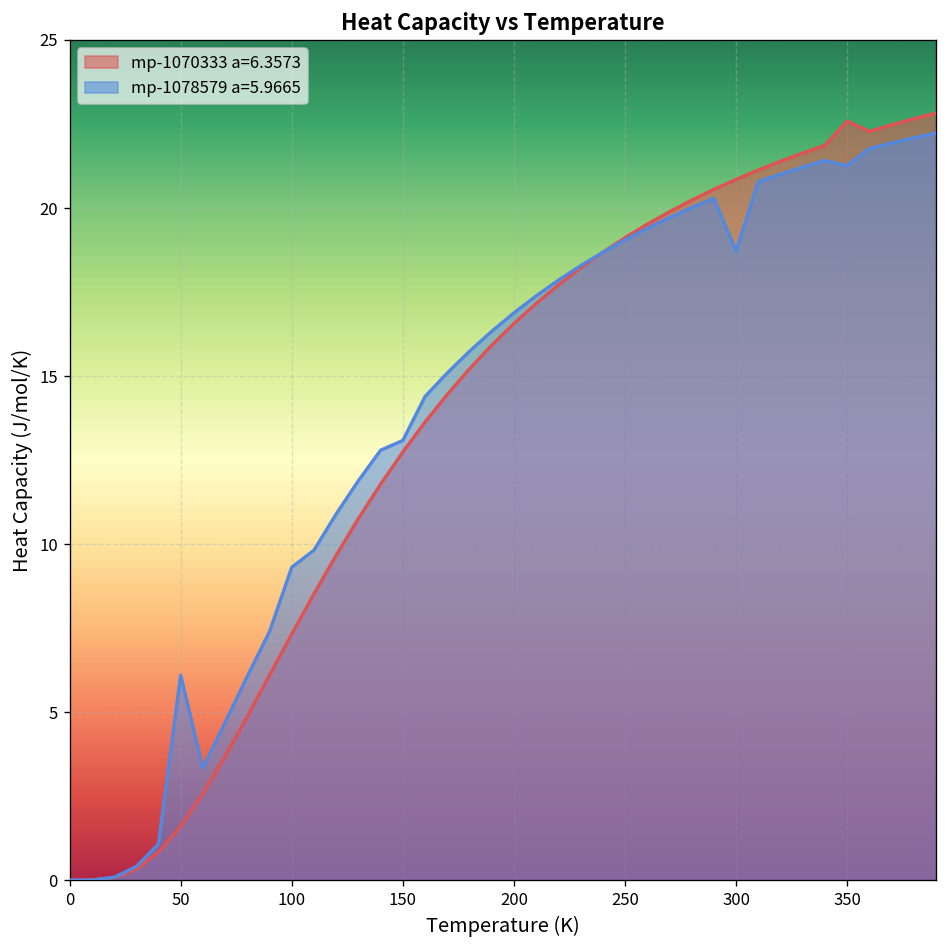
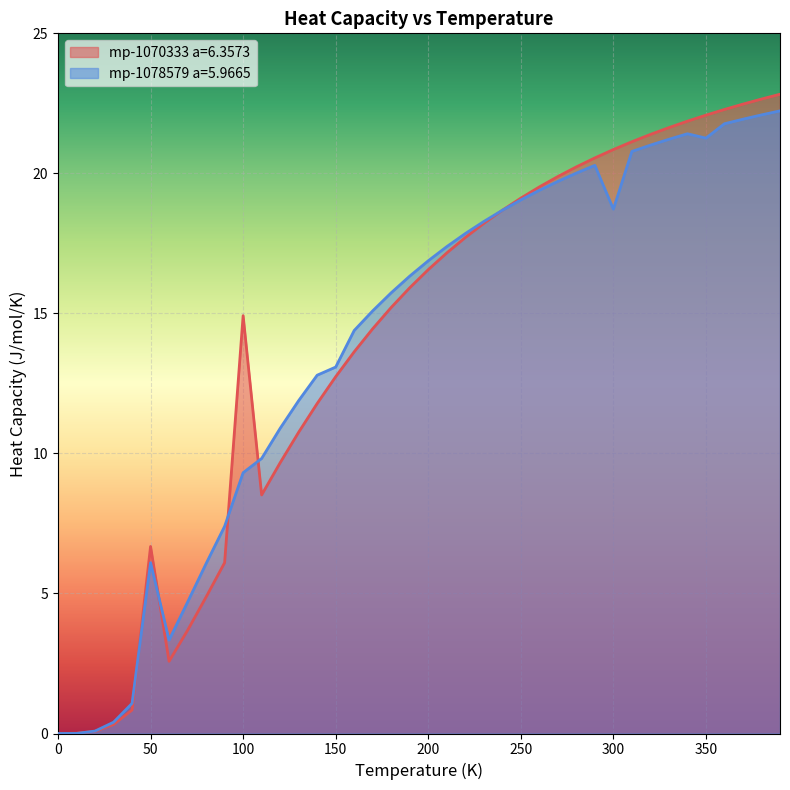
  {
    "mp-1070333 a=6.3573": {
-     "50": 1.6,
-     "100": 7.3,
+     "50": 6.7,
+     "100": 14.9,
      "150": 12.7,
      "200": 16.6,
      "300": 20.9,
-     "350": 22.6
+     "350": 22.1
    },
    "mp-1078579 a=5.9665": {
      "50": 6.1,
      "100": 9.3,
      "150": 13.1,
      "200": 16.9,
      "300": 18.7,
      "350": 21.3
    }
  }
